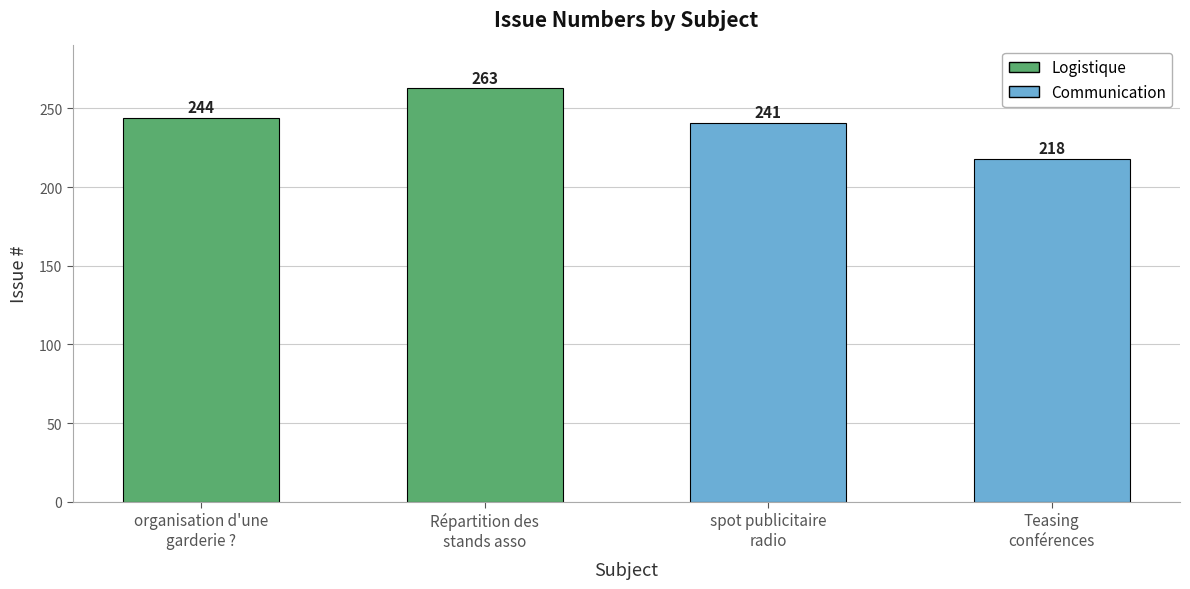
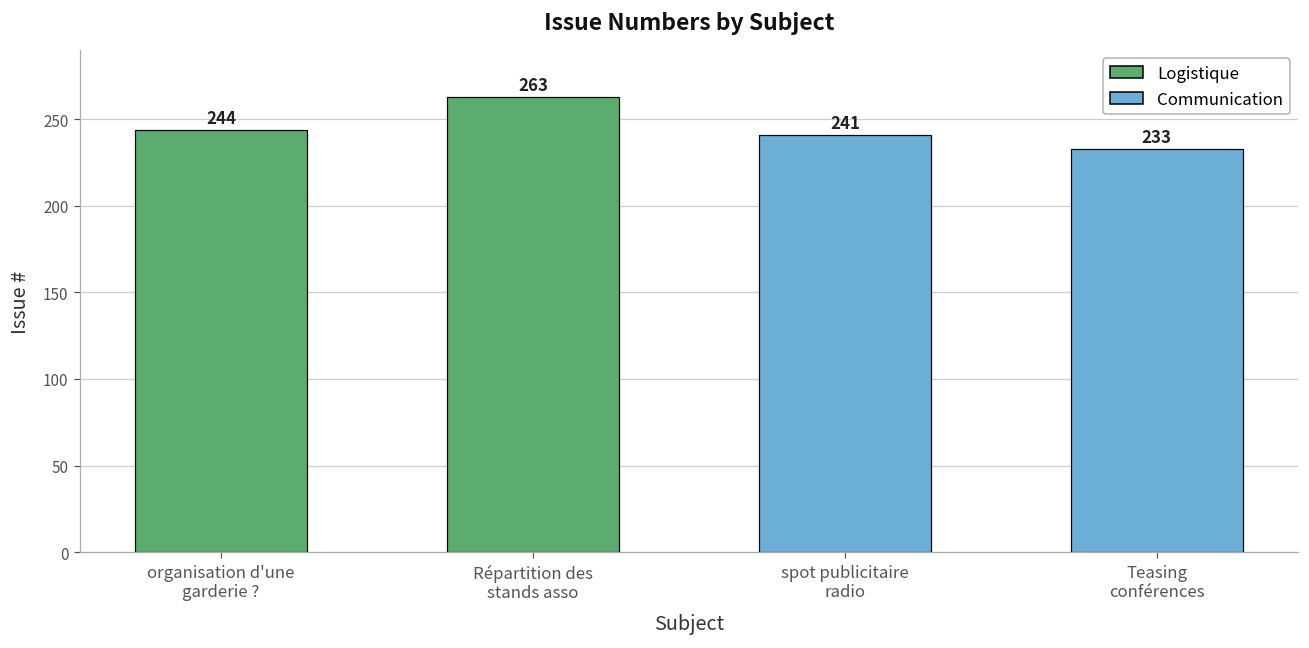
  {
    "organisation d'une garderie ?": 244,
    "Répartition des stands asso": 263,
    "spot publicitaire radio": 241,
-   "Teasing conférences": 218
+   "Teasing conférences": 233
  }
